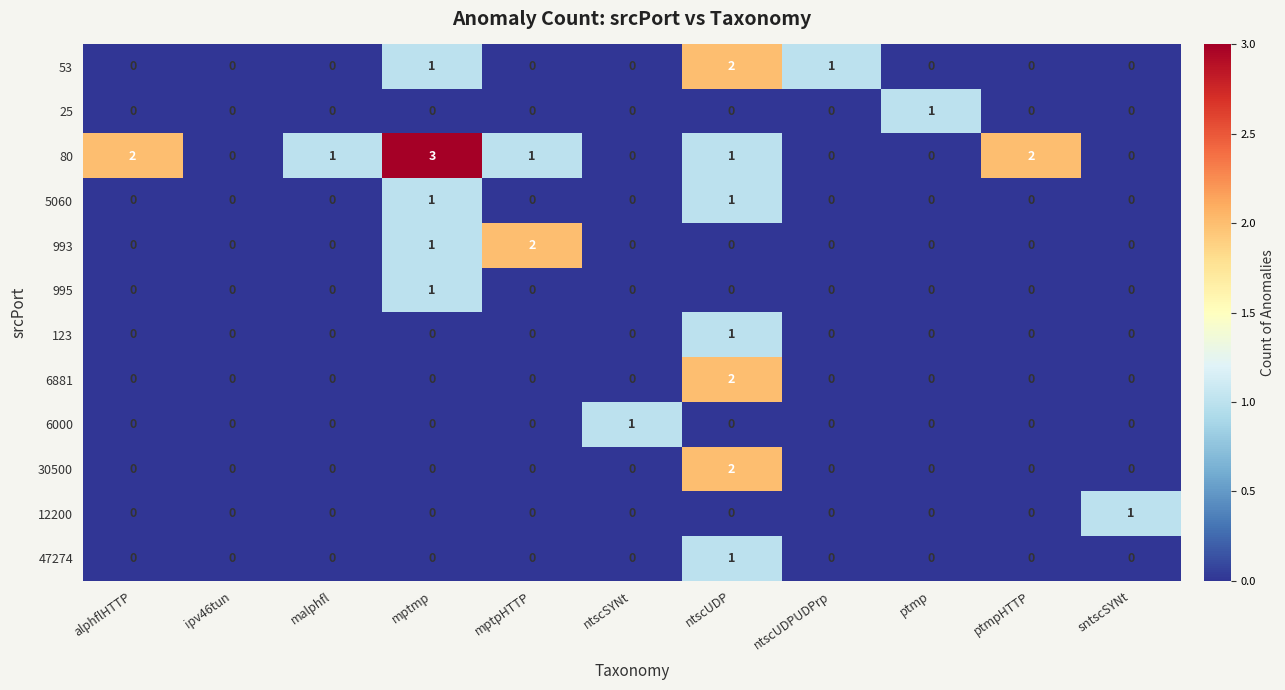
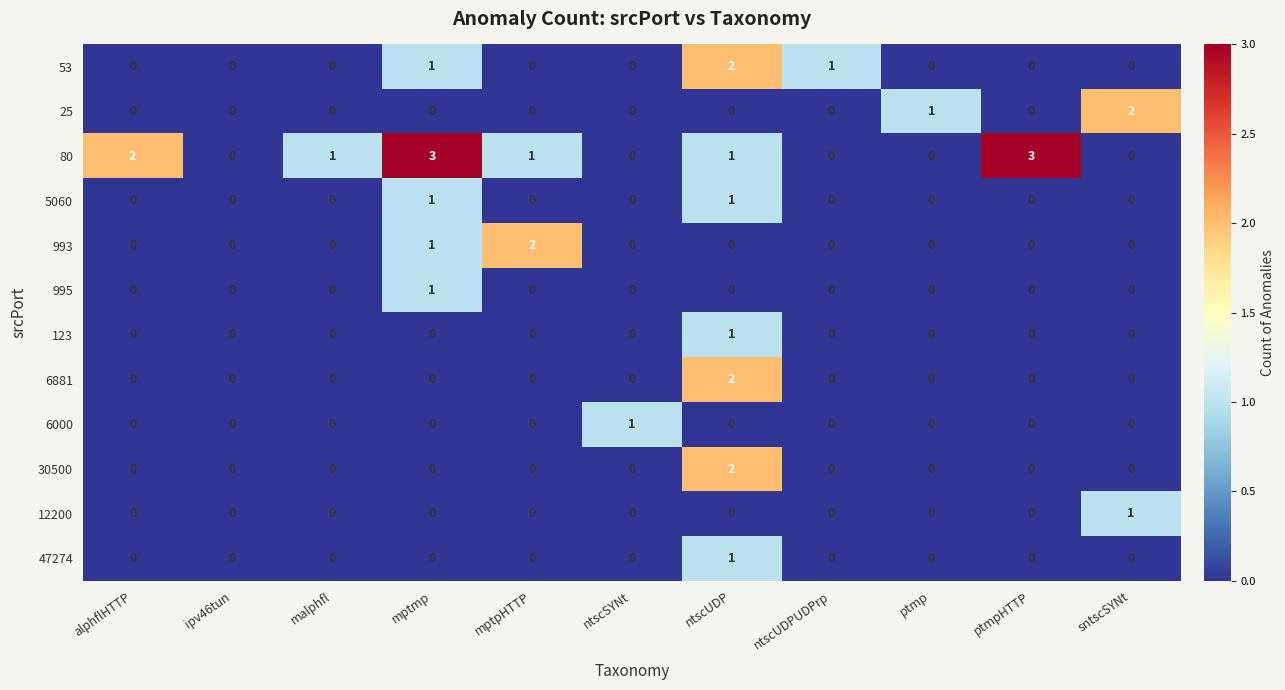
  {
    "53": {
      "alphflHTTP": 0,
      "ipv46tun": 0,
      "malphfl": 0,
      "mptmp": 1,
      "mptpHTTP": 0,
      "ntscSYNt": 0,
      "ntscUDP": 2,
      "ntscUDPUDPrp": 1,
      "ptmp": 0,
      "ptmpHTTP": 0,
      "sntscSYNt": 0
    },
    "25": {
      "alphflHTTP": 0,
      "ipv46tun": 0,
      "malphfl": 0,
      "mptmp": 0,
      "mptpHTTP": 0,
      "ntscSYNt": 0,
      "ntscUDP": 0,
      "ntscUDPUDPrp": 0,
      "ptmp": 1,
      "ptmpHTTP": 0,
-     "sntscSYNt": 0
+     "sntscSYNt": 2
    },
    "80": {
      "alphflHTTP": 2,
      "ipv46tun": 0,
      "malphfl": 1,
      "mptmp": 3,
      "mptpHTTP": 1,
      "ntscSYNt": 0,
      "ntscUDP": 1,
      "ntscUDPUDPrp": 0,
      "ptmp": 0,
-     "ptmpHTTP": 2,
+     "ptmpHTTP": 3,
      "sntscSYNt": 0
    },
    "5060": {
      "alphflHTTP": 0,
      "ipv46tun": 0,
      "malphfl": 0,
      "mptmp": 1,
      "mptpHTTP": 0,
      "ntscSYNt": 0,
      "ntscUDP": 1,
      "ntscUDPUDPrp": 0,
      "ptmp": 0,
      "ptmpHTTP": 0,
      "sntscSYNt": 0
    },
    "993": {
      "alphflHTTP": 0,
      "ipv46tun": 0,
      "malphfl": 0,
      "mptmp": 1,
      "mptpHTTP": 2,
      "ntscSYNt": 0,
      "ntscUDP": 0,
      "ntscUDPUDPrp": 0,
      "ptmp": 0,
      "ptmpHTTP": 0,
      "sntscSYNt": 0
    },
    "995": {
      "alphflHTTP": 0,
      "ipv46tun": 0,
      "malphfl": 0,
      "mptmp": 1,
      "mptpHTTP": 0,
      "ntscSYNt": 0,
      "ntscUDP": 0,
      "ntscUDPUDPrp": 0,
      "ptmp": 0,
      "ptmpHTTP": 0,
      "sntscSYNt": 0
    },
    "123": {
      "alphflHTTP": 0,
      "ipv46tun": 0,
      "malphfl": 0,
      "mptmp": 0,
      "mptpHTTP": 0,
      "ntscSYNt": 0,
      "ntscUDP": 1,
      "ntscUDPUDPrp": 0,
      "ptmp": 0,
      "ptmpHTTP": 0,
      "sntscSYNt": 0
    },
    "6881": {
      "alphflHTTP": 0,
      "ipv46tun": 0,
      "malphfl": 0,
      "mptmp": 0,
      "mptpHTTP": 0,
      "ntscSYNt": 0,
      "ntscUDP": 2,
      "ntscUDPUDPrp": 0,
      "ptmp": 0,
      "ptmpHTTP": 0,
      "sntscSYNt": 0
    },
    "6000": {
      "alphflHTTP": 0,
      "ipv46tun": 0,
      "malphfl": 0,
      "mptmp": 0,
      "mptpHTTP": 0,
      "ntscSYNt": 1,
      "ntscUDP": 0,
      "ntscUDPUDPrp": 0,
      "ptmp": 0,
      "ptmpHTTP": 0,
      "sntscSYNt": 0
    },
    "30500": {
      "alphflHTTP": 0,
      "ipv46tun": 0,
      "malphfl": 0,
      "mptmp": 0,
      "mptpHTTP": 0,
      "ntscSYNt": 0,
      "ntscUDP": 2,
      "ntscUDPUDPrp": 0,
      "ptmp": 0,
      "ptmpHTTP": 0,
      "sntscSYNt": 0
    },
    "12200": {
      "alphflHTTP": 0,
      "ipv46tun": 0,
      "malphfl": 0,
      "mptmp": 0,
      "mptpHTTP": 0,
      "ntscSYNt": 0,
      "ntscUDP": 0,
      "ntscUDPUDPrp": 0,
      "ptmp": 0,
      "ptmpHTTP": 0,
      "sntscSYNt": 1
    },
    "47274": {
      "alphflHTTP": 0,
      "ipv46tun": 0,
      "malphfl": 0,
      "mptmp": 0,
      "mptpHTTP": 0,
      "ntscSYNt": 0,
      "ntscUDP": 1,
      "ntscUDPUDPrp": 0,
      "ptmp": 0,
      "ptmpHTTP": 0,
      "sntscSYNt": 0
    }
  }
